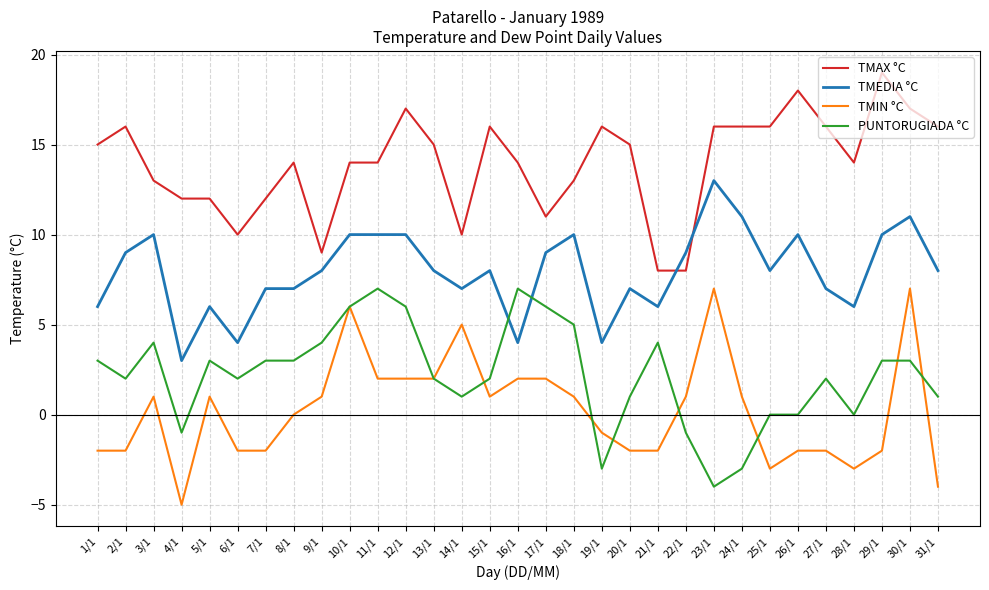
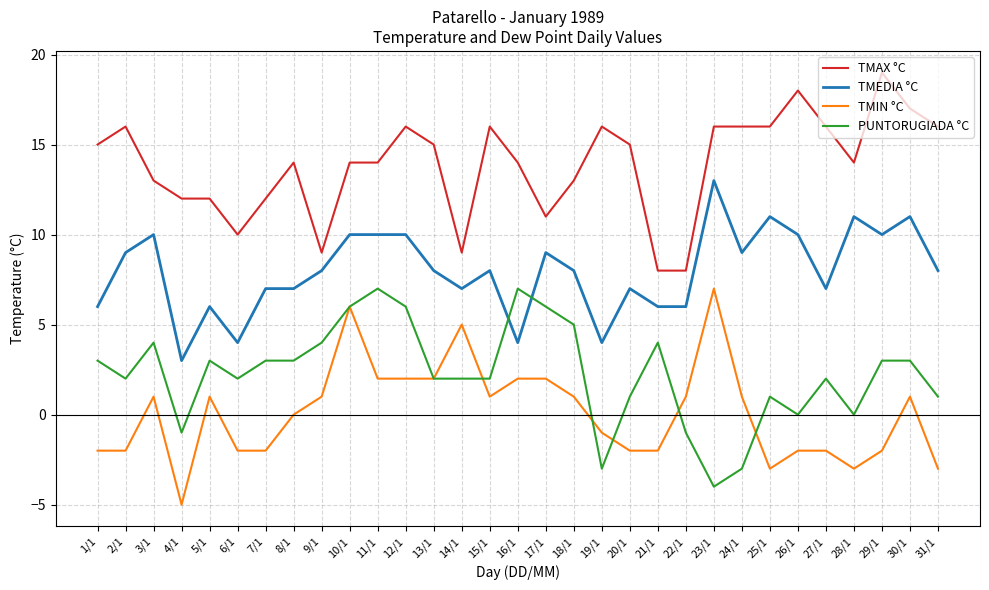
  {
    "TMAX °C": {
      "1/1": 15,
      "2/1": 16,
      "3/1": 13,
      "4/1": 12,
      "5/1": 12,
      "6/1": 10,
      "7/1": 12,
      "8/1": 14,
      "9/1": 9,
      "10/1": 14,
      "11/1": 14,
-     "12/1": 17,
+     "12/1": 16,
      "13/1": 15,
-     "14/1": 10,
+     "14/1": 9,
      "15/1": 16,
      "16/1": 14,
      "17/1": 11,
      "18/1": 13,
      "19/1": 16,
      "20/1": 15,
      "21/1": 8,
      "22/1": 8,
      "23/1": 16,
      "24/1": 16,
      "25/1": 16,
      "26/1": 18,
      "28/1": 14
    },
    "TMEDIA °C": {
      "1/1": 6,
      "2/1": 9,
      "3/1": 10,
      "4/1": 3,
      "5/1": 6,
      "6/1": 4,
      "7/1": 7,
      "8/1": 7,
      "9/1": 8,
      "10/1": 10,
      "11/1": 10,
      "12/1": 10,
      "13/1": 8,
      "14/1": 7,
      "15/1": 8,
      "16/1": 4,
      "17/1": 9,
-     "18/1": 10,
+     "18/1": 8,
      "19/1": 4,
      "20/1": 7,
      "21/1": 6,
-     "22/1": 9,
+     "22/1": 6,
      "23/1": 13,
-     "24/1": 11,
-     "25/1": 8,
+     "24/1": 9,
+     "25/1": 11,
      "26/1": 10,
      "27/1": 7,
-     "28/1": 6,
+     "28/1": 11,
      "29/1": 10,
      "30/1": 11,
      "31/1": 8
    },
    "TMIN °C": {
      "1/1": -2,
      "2/1": -2,
      "3/1": 1,
      "4/1": -5,
      "5/1": 1,
      "6/1": -2,
      "7/1": -2,
      "8/1": 0,
      "9/1": 1,
      "11/1": 2,
      "12/1": 2,
      "14/1": 5,
      "15/1": 1,
      "16/1": 2,
      "17/1": 2,
      "18/1": 1,
      "19/1": -1,
      "20/1": -2,
      "21/1": -2,
      "22/1": 1,
      "23/1": 7,
      "24/1": 1,
      "25/1": -3,
      "26/1": -2,
      "27/1": -2,
      "28/1": -3,
      "29/1": -2,
-     "30/1": 7,
-     "31/1": -4
+     "30/1": 1,
+     "31/1": -3
    },
    "PUNTORUGIADA °C": {
      "1/1": 3,
      "2/1": 2,
      "3/1": 4,
      "4/1": -1,
      "5/1": 3,
      "6/1": 2,
      "7/1": 3,
      "8/1": 3,
      "9/1": 4,
      "11/1": 7,
      "12/1": 6,
-     "14/1": 1,
+     "14/1": 2,
      "15/1": 2,
      "16/1": 7,
      "17/1": 6,
      "18/1": 5,
      "19/1": -3,
      "20/1": 1,
      "21/1": 4,
      "22/1": -1,
      "23/1": -4,
      "24/1": -3,
-     "25/1": 0,
+     "25/1": 1,
      "26/1": 0,
      "27/1": 2,
      "28/1": 0,
      "29/1": 3,
      "30/1": 3,
      "31/1": 1
    }
  }
